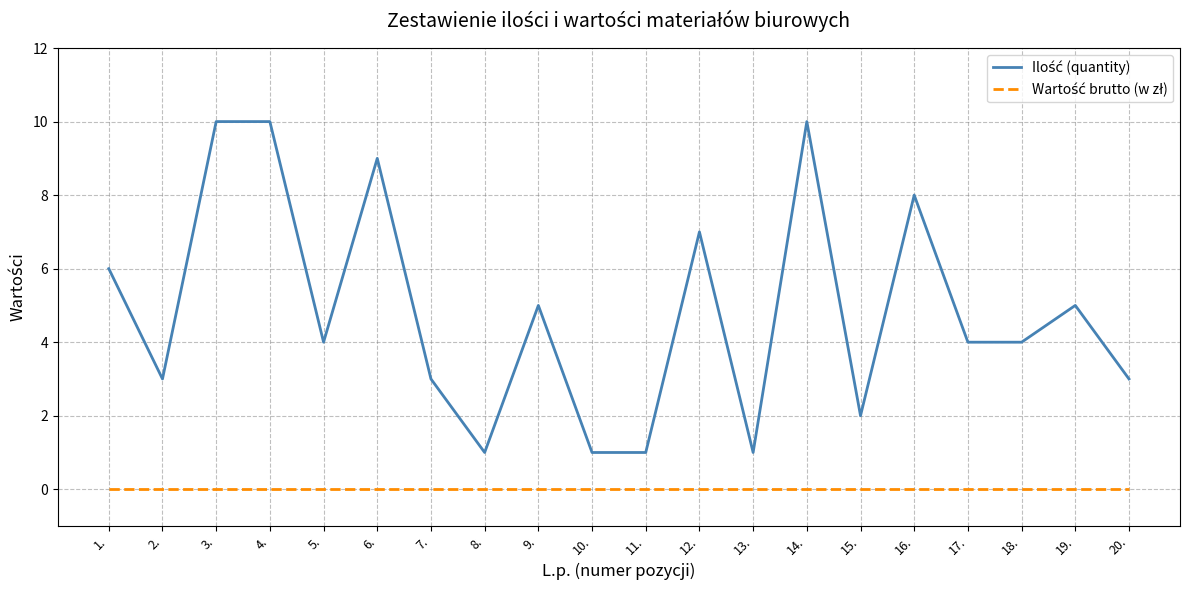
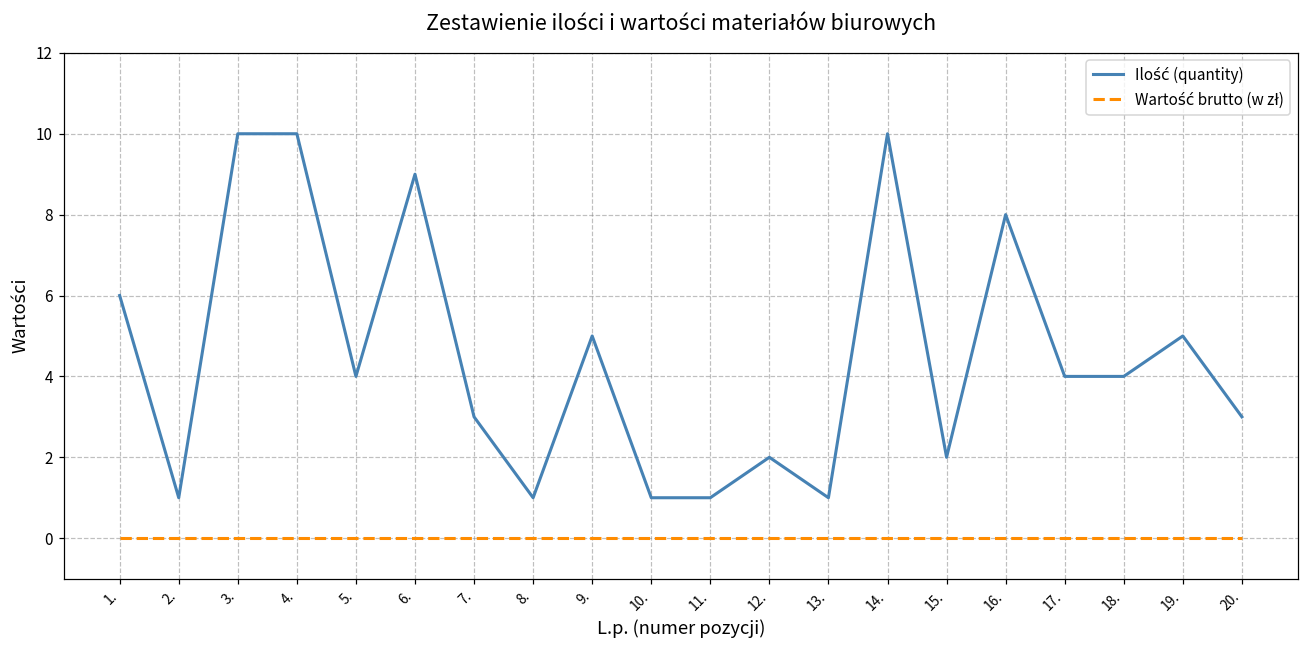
  {
    "Ilość (quantity)": {
      "1.": 6,
-     "2.": 3,
+     "2.": 1,
      "3.": 10,
      "4.": 10,
      "5.": 4,
      "6.": 9,
      "7.": 3,
      "8.": 1,
      "9.": 5,
      "10.": 1,
      "11.": 1,
-     "12.": 7,
+     "12.": 2,
      "13.": 1,
      "14.": 10,
      "15.": 2,
      "16.": 8,
      "17.": 4,
      "18.": 4,
      "19.": 5,
      "20.": 3
    },
    "Wartość brutto (w zł)": {
      "1.": 0,
      "2.": 0,
      "3.": 0,
      "4.": 0,
      "5.": 0,
      "6.": 0,
      "7.": 0,
      "8.": 0,
      "9.": 0,
      "10.": 0,
      "11.": 0,
      "12.": 0,
      "13.": 0,
      "14.": 0,
      "15.": 0,
      "16.": 0,
      "17.": 0,
      "18.": 0,
      "19.": 0,
      "20.": 0
    }
  }
